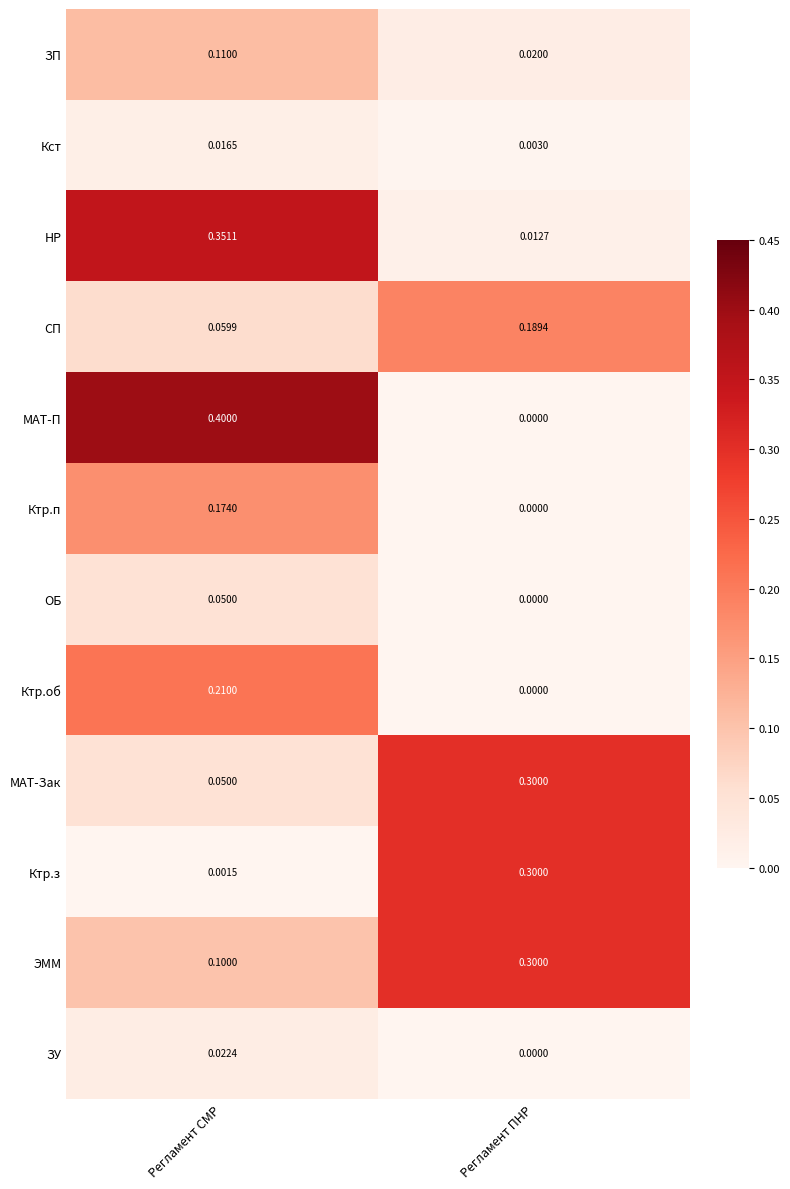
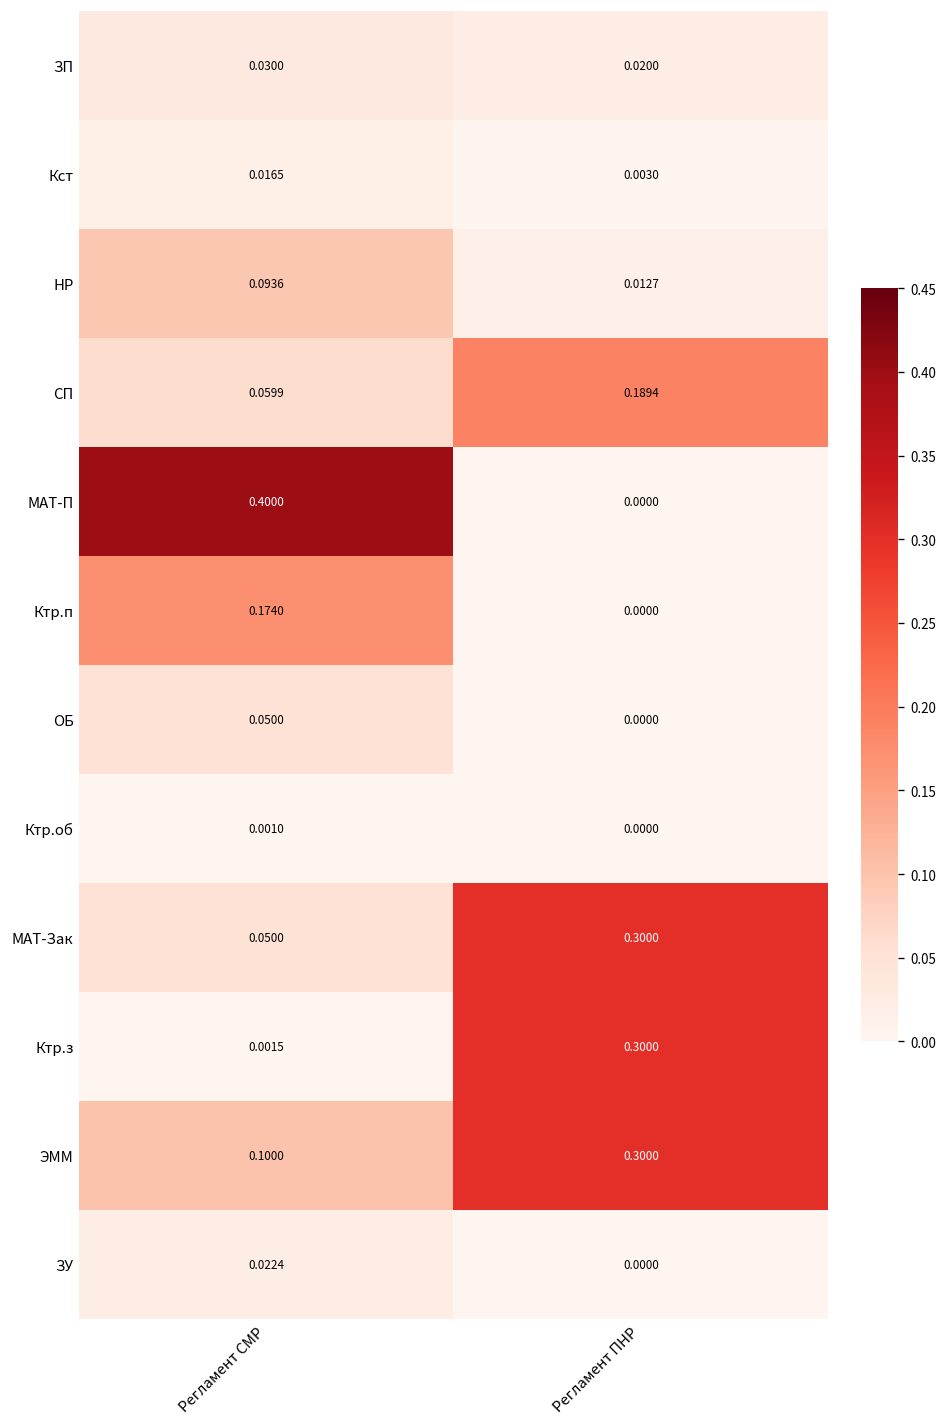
  {
    "ЗП": {
-     "Регламент СМР": 0.1100,
+     "Регламент СМР": 0.0300,
      "Регламент ПНР": 0.0200
    },
    "Кст": {
      "Регламент СМР": 0.0165,
      "Регламент ПНР": 0.0030
    },
    "НР": {
-     "Регламент СМР": 0.3511,
+     "Регламент СМР": 0.0936,
      "Регламент ПНР": 0.0127
    },
    "СП": {
      "Регламент СМР": 0.0599,
      "Регламент ПНР": 0.1894
    },
    "МАТ-П": {
      "Регламент СМР": 0.4000,
      "Регламент ПНР": 0.0000
    },
    "Ктр.п": {
      "Регламент СМР": 0.1740,
      "Регламент ПНР": 0.0000
    },
    "ОБ": {
      "Регламент СМР": 0.0500,
      "Регламент ПНР": 0.0000
    },
    "Ктр.об": {
-     "Регламент СМР": 0.2100,
+     "Регламент СМР": 0.0010,
      "Регламент ПНР": 0.0000
    },
    "МАТ-Зак": {
      "Регламент СМР": 0.0500,
      "Регламент ПНР": 0.3000
    },
    "Ктр.з": {
      "Регламент СМР": 0.0015,
      "Регламент ПНР": 0.3000
    },
    "ЭММ": {
      "Регламент СМР": 0.1000,
      "Регламент ПНР": 0.3000
    },
    "ЗУ": {
      "Регламент СМР": 0.0224,
      "Регламент ПНР": 0.0000
    }
  }
